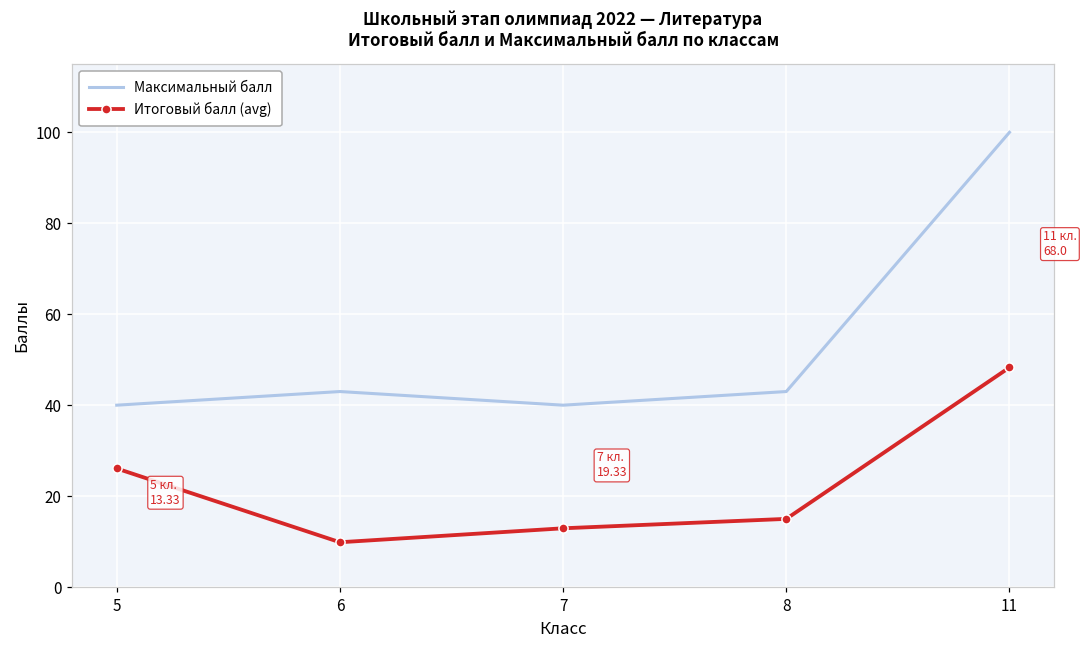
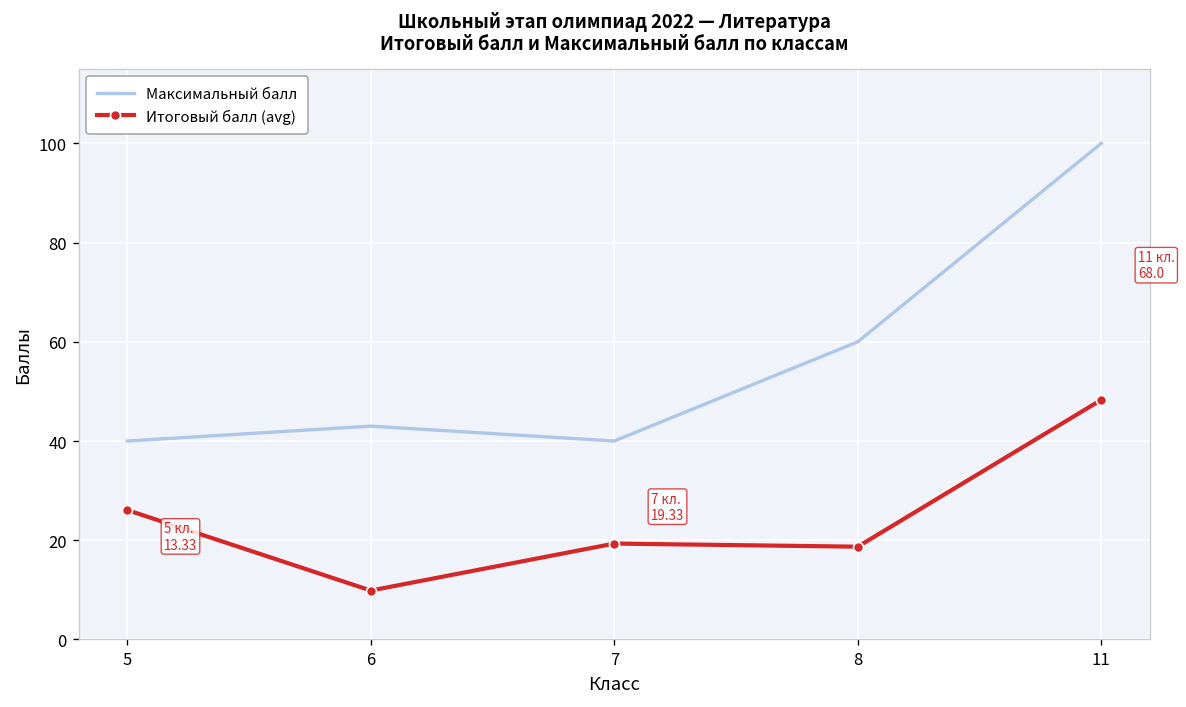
  {
    "Максимальный балл": {
      "5": 40,
      "6": 43,
      "7": 40,
-     "8": 43,
+     "8": 60,
      "11": 100
    },
    "Итоговый балл (avg)": {
      "5": 26,
      "6": 10,
-     "7": 13,
-     "8": 15,
+     "7": 19,
+     "8": 19,
      "11": 48
    }
  }
